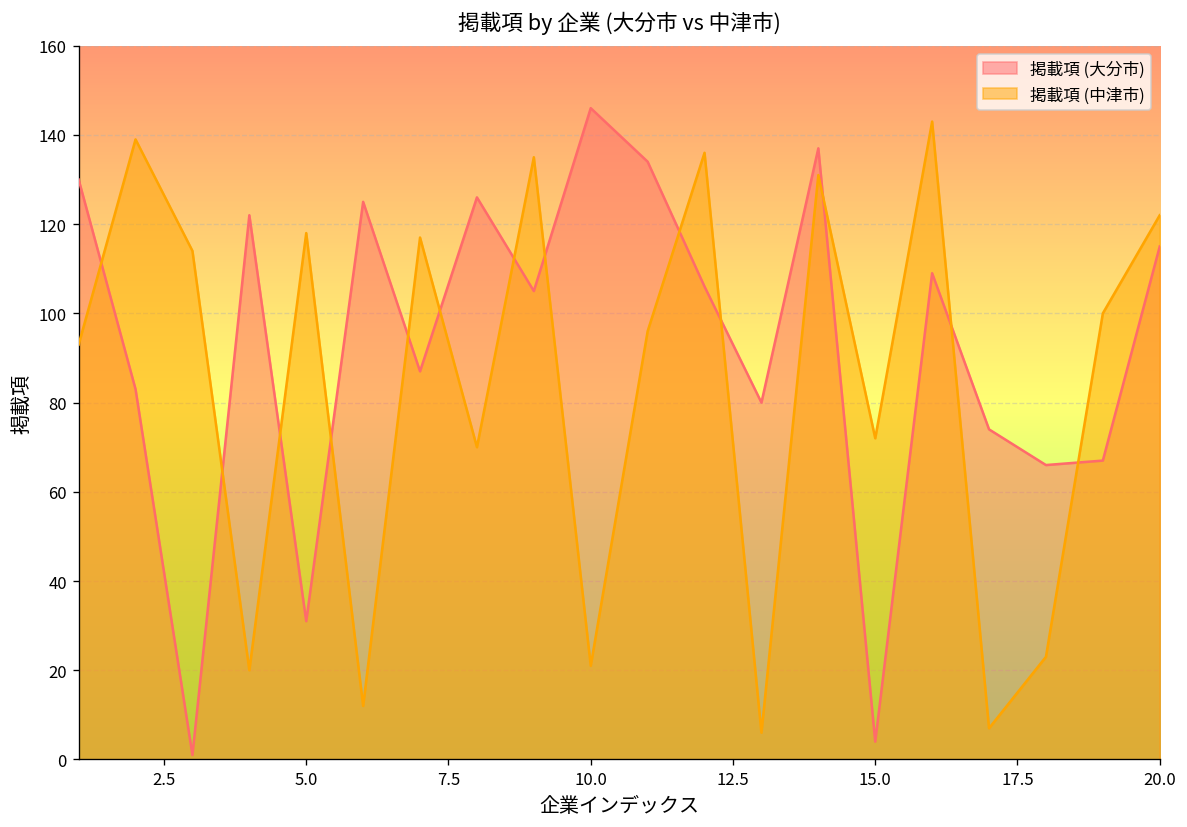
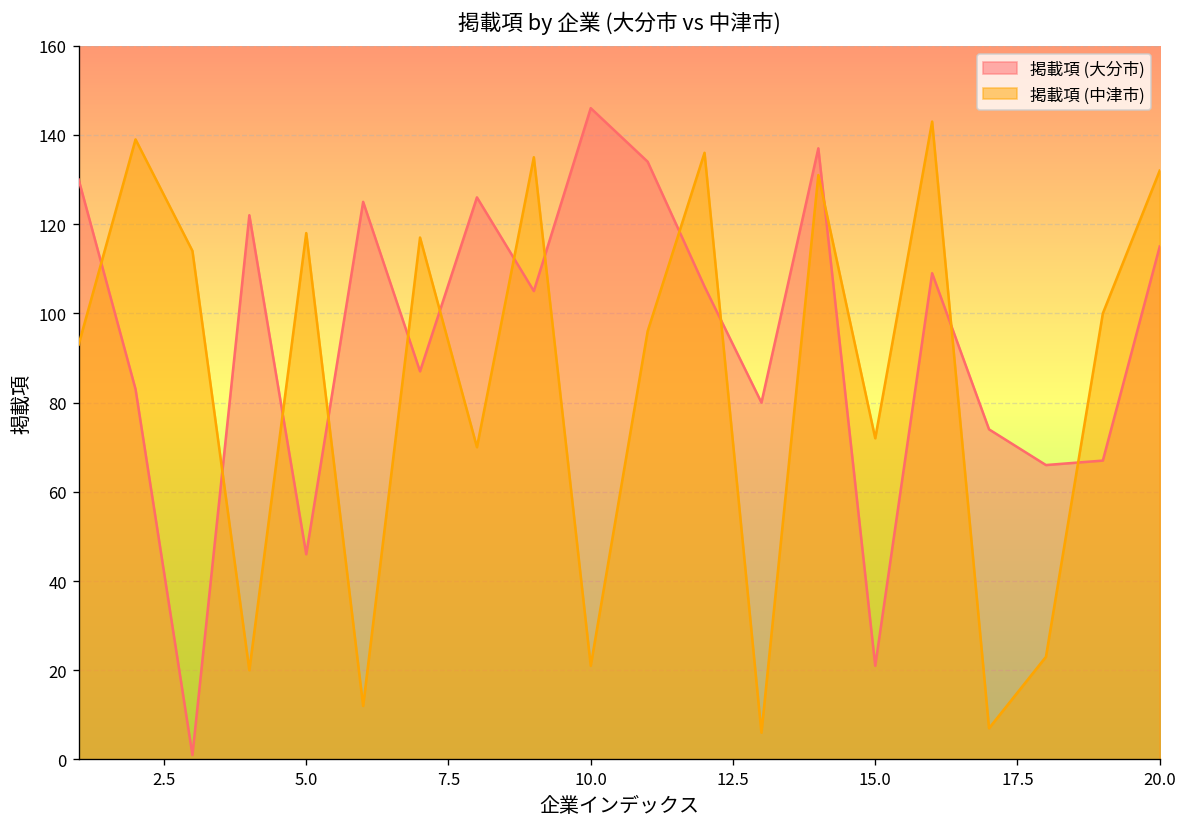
  {
    "掲載項 (大分市)": {
-     "5.0": 31,
+     "5.0": 46,
      "10.0": 146,
-     "15.0": 4,
+     "15.0": 21,
      "20.0": 115
    },
    "掲載項 (中津市)": {
      "5.0": 118,
      "10.0": 21,
      "15.0": 72,
-     "20.0": 122
+     "20.0": 132
    }
  }
